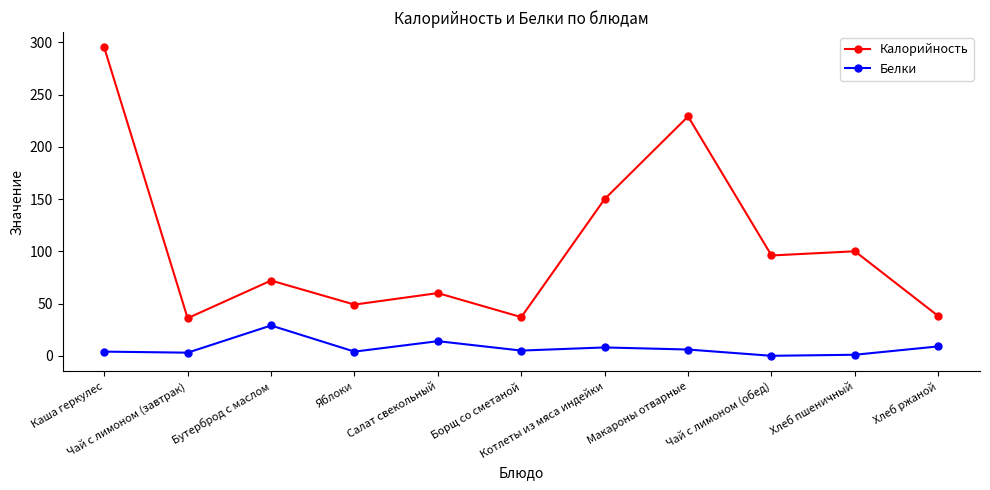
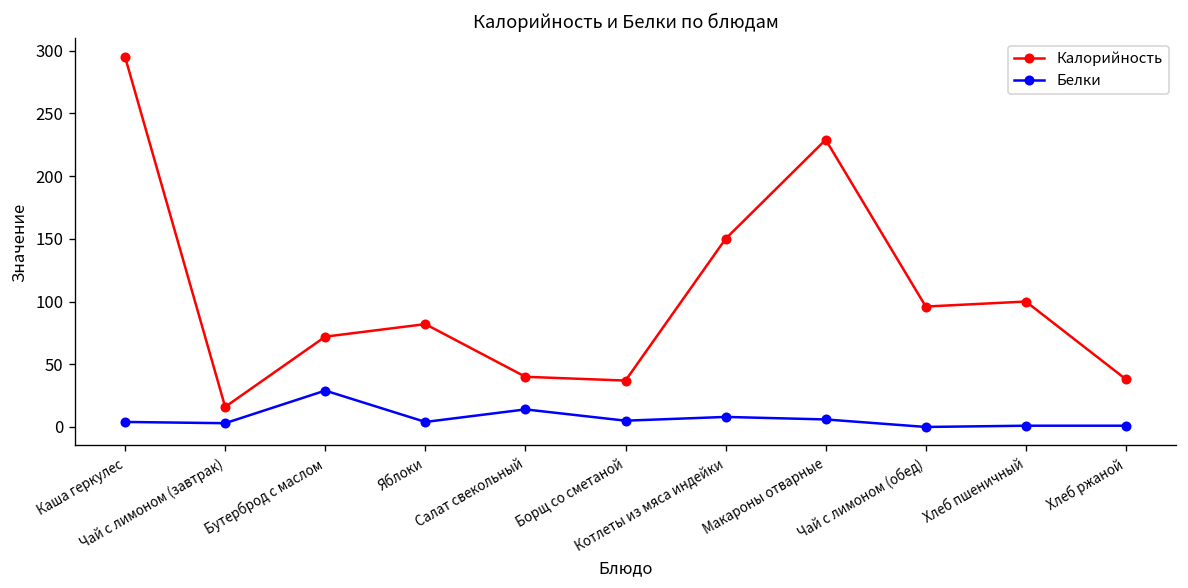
  {
    "Калорийность": {
      "Каша геркулес": 295,
-     "Чай с лимоном (завтрак)": 36,
+     "Чай с лимоном (завтрак)": 16,
      "Бутерброд с маслом": 72,
-     "Яблоки": 49,
-     "Салат свекольный": 60,
+     "Яблоки": 82,
+     "Салат свекольный": 40,
      "Борщ со сметаной": 37,
      "Котлеты из мяса индейки": 150,
      "Макароны отварные": 229,
      "Чай с лимоном (обед)": 96,
      "Хлеб пшеничный": 100,
      "Хлеб ржаной": 38
    },
    "Белки": {
      "Каша геркулес": 4,
      "Чай с лимоном (завтрак)": 3,
      "Бутерброд с маслом": 29,
      "Яблоки": 4,
      "Салат свекольный": 14,
      "Борщ со сметаной": 5,
      "Котлеты из мяса индейки": 8,
      "Макароны отварные": 6,
      "Чай с лимоном (обед)": 0,
      "Хлеб пшеничный": 1,
-     "Хлеб ржаной": 9
+     "Хлеб ржаной": 1
    }
  }
